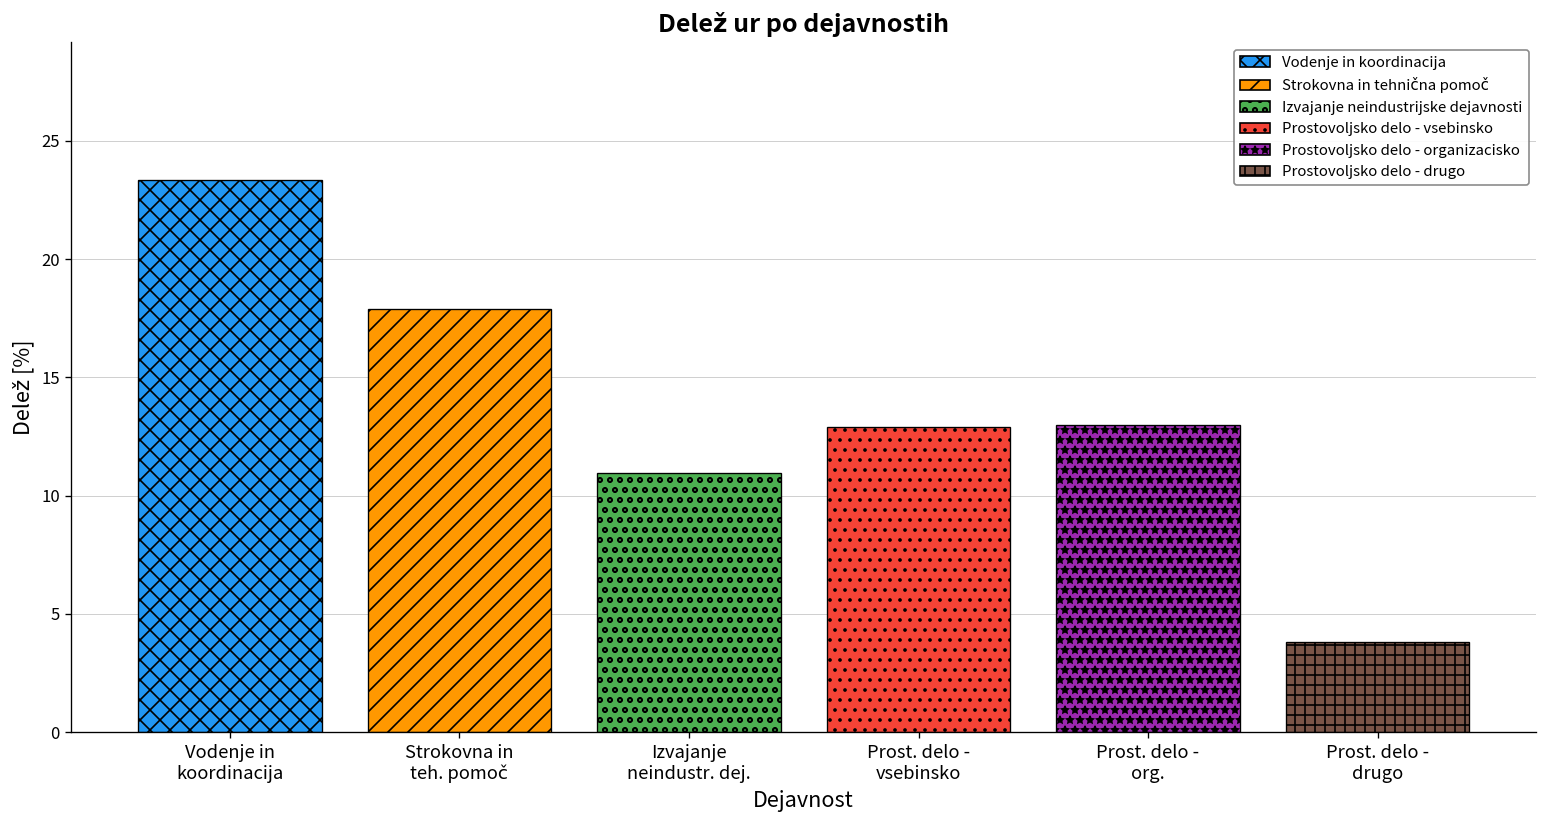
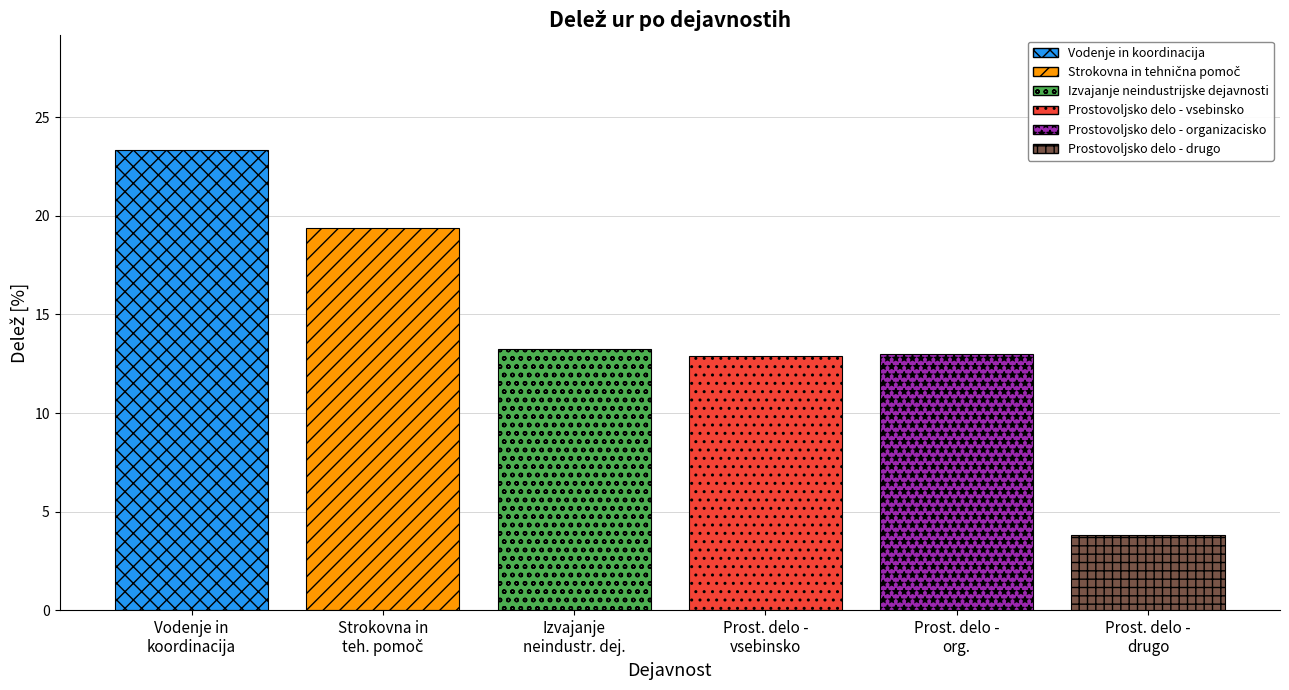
  {
    "Vodenje in koordinacija": 23.3,
-   "Strokovna in teh. pomoč": 17.9,
-   "Izvajanje neindustr. dej.": 11.0,
+   "Strokovna in teh. pomoč": 19.4,
+   "Izvajanje neindustr. dej.": 13.2,
    "Prost. delo - vsebinsko": 12.9,
    "Prost. delo - org.": 13.0,
    "Prost. delo - drugo": 3.8
  }
